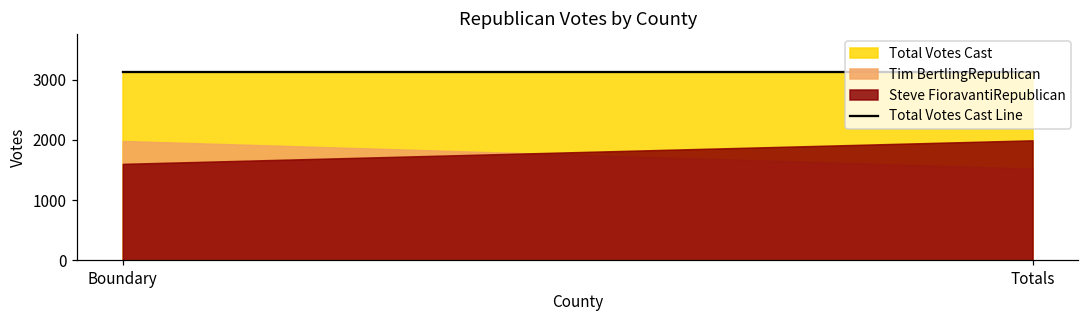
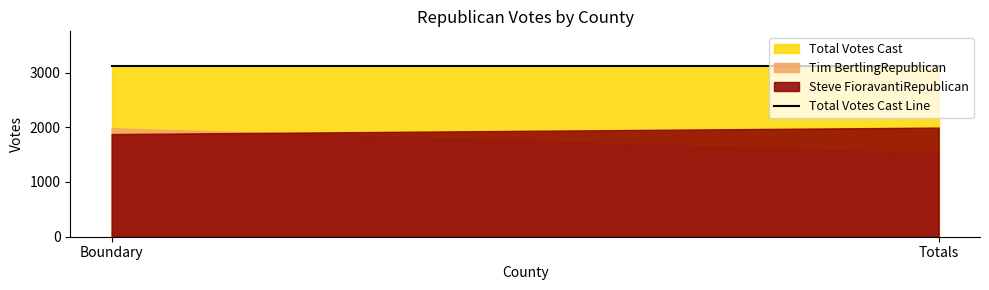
  {
    "Total Votes Cast": {
      "Boundary": 3100
    },
    "Tim BertlingRepublican": {
      "Boundary": 2000,
      "Totals": 1500
    },
    "Steve FioravantiRepublican": {
-     "Boundary": 1600,
+     "Boundary": 1900,
      "Totals": 2000
    }
  }
